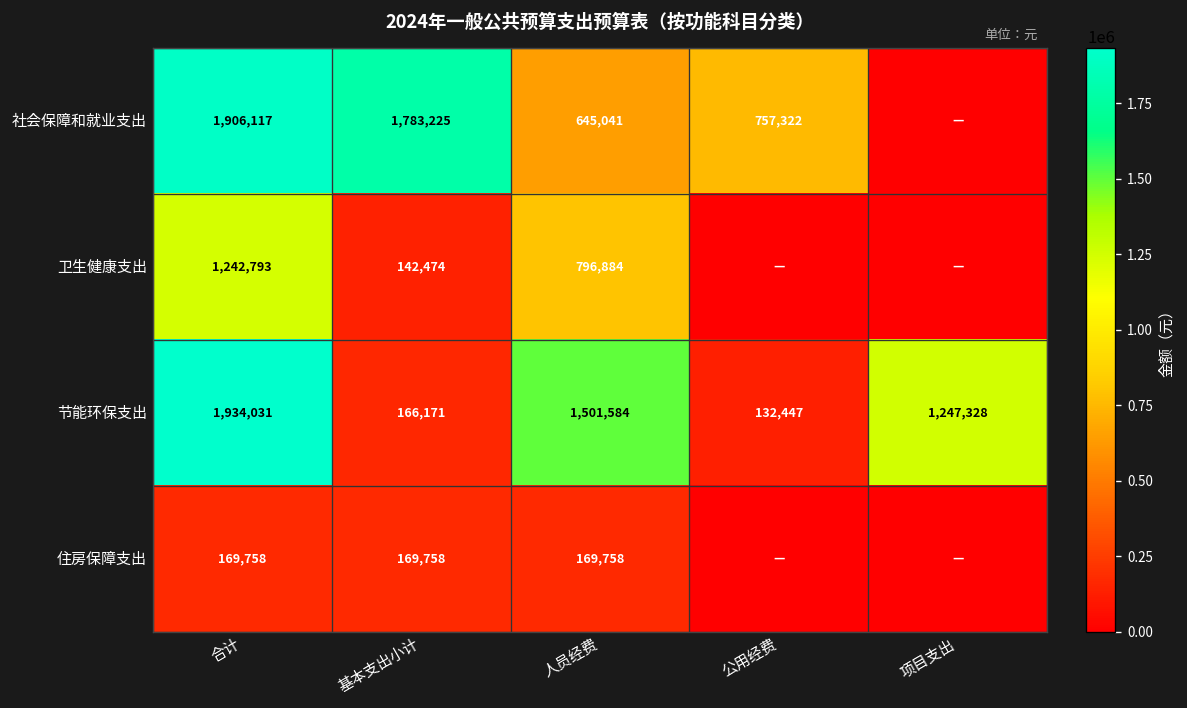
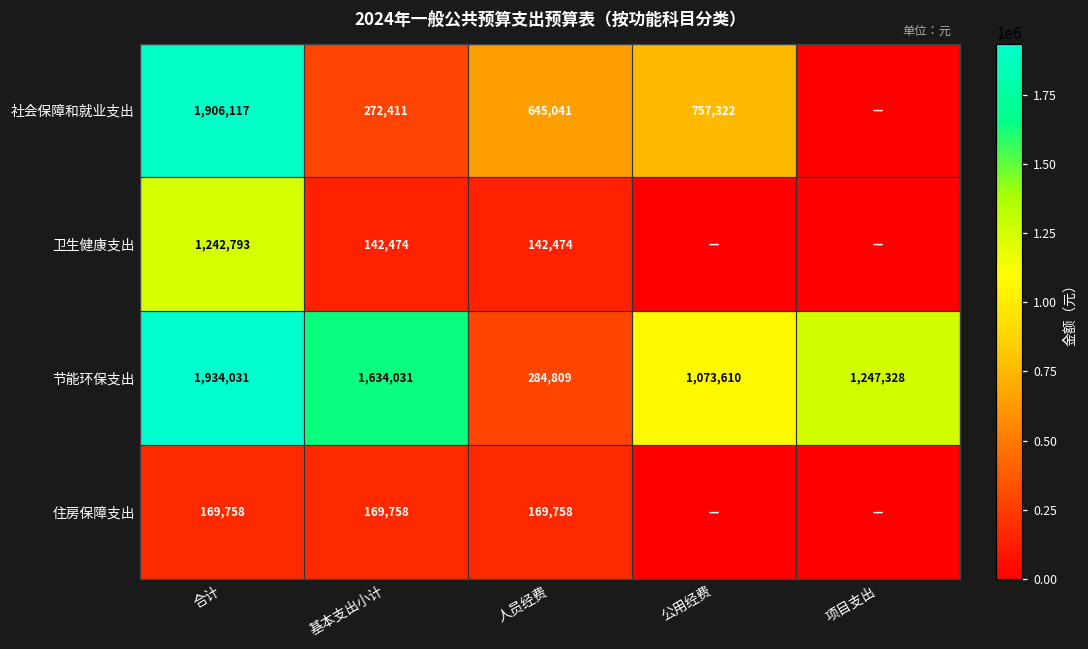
  {
    "社会保障和就业支出": {
      "合计": "1,906,117",
-     "基本支出小计": "1,783,225",
+     "基本支出小计": "272,411",
      "人员经费": "645,041",
      "公用经费": "757,322"
    },
    "卫生健康支出": {
      "合计": "1,242,793",
      "基本支出小计": "142,474",
-     "人员经费": "796,884"
+     "人员经费": "142,474"
    },
    "节能环保支出": {
      "合计": "1,934,031",
-     "基本支出小计": "166,171",
-     "人员经费": "1,501,584",
-     "公用经费": "132,447",
+     "基本支出小计": "1,634,031",
+     "人员经费": "284,809",
+     "公用经费": "1,073,610",
      "项目支出": "1,247,328"
    },
    "住房保障支出": {
      "合计": "169,758",
      "基本支出小计": "169,758",
      "人员经费": "169,758"
    }
  }
